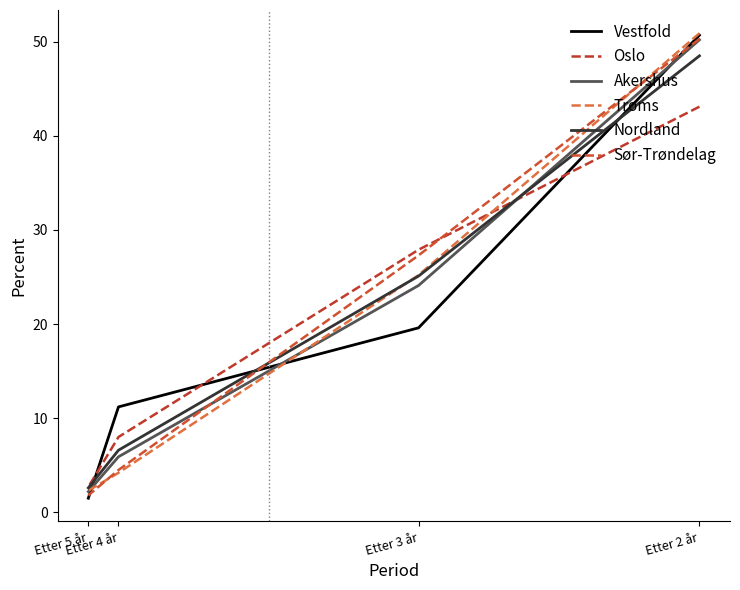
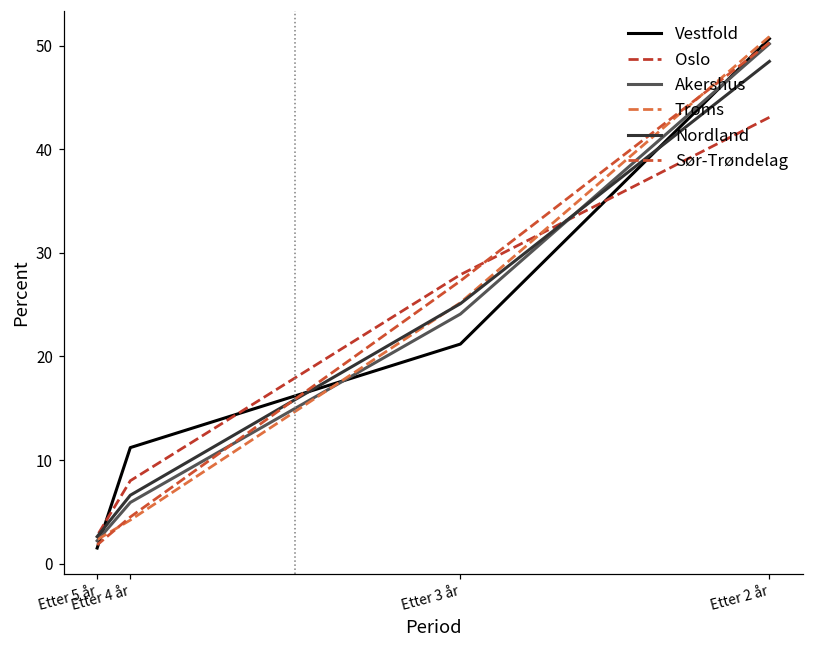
  {
    "Vestfold": {
      "Etter 5 år": 2,
      "Etter 4 år": 11,
-     "Etter 3 år": 20
+     "Etter 3 år": 21
    }
  }
